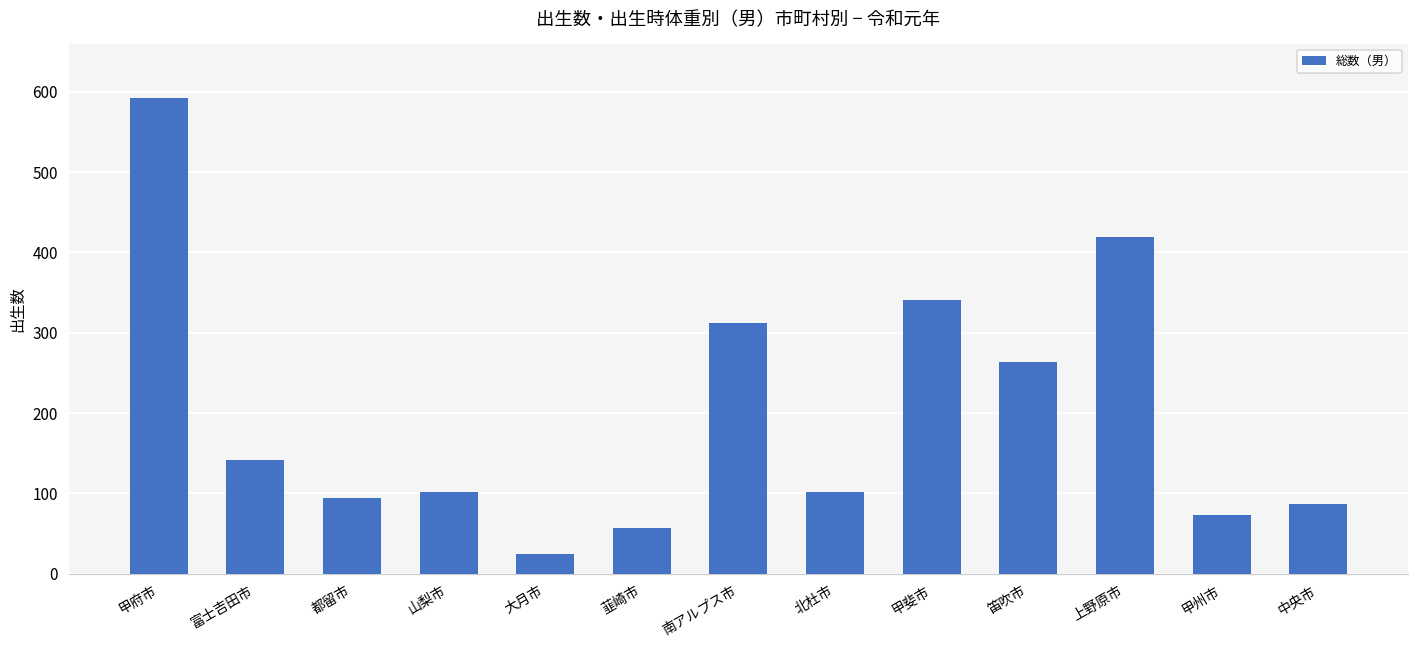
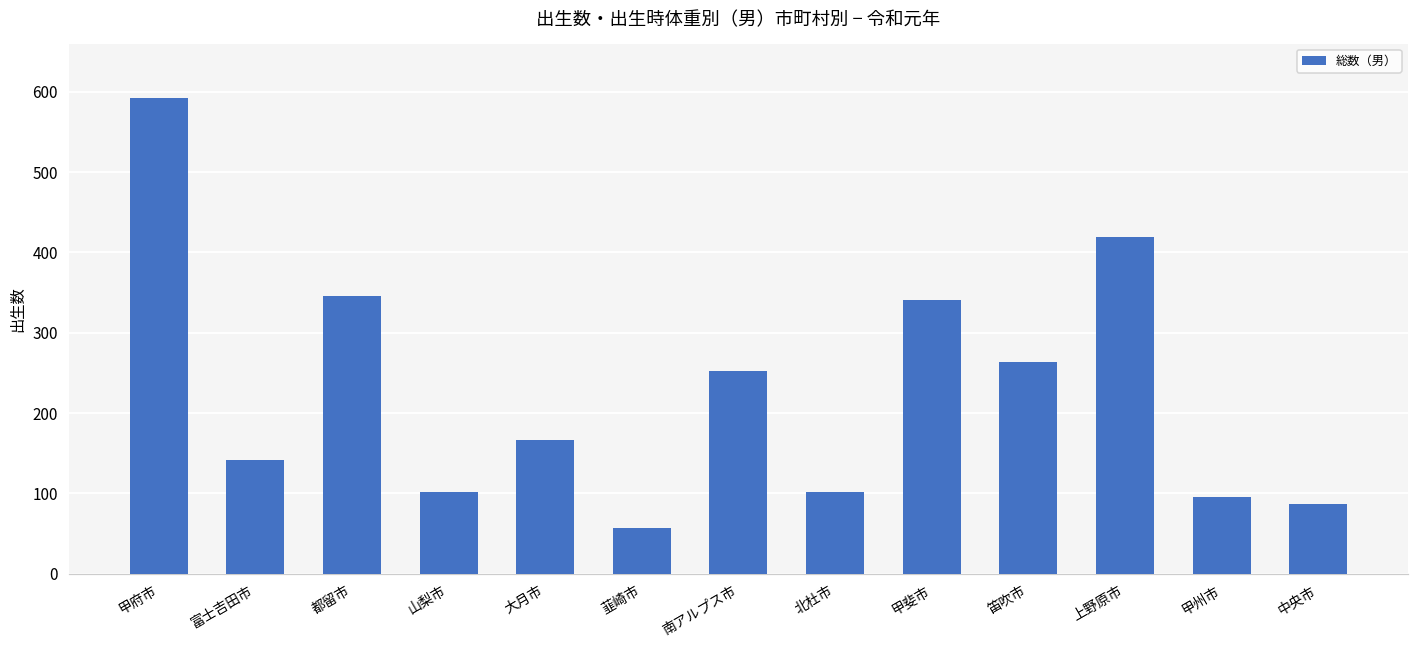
  {
    "甲府市": 590,
    "富士吉田市": 140,
-   "都留市": 90,
+   "都留市": 350,
    "山梨市": 100,
-   "大月市": 30,
+   "大月市": 170,
    "韮崎市": 60,
-   "南アルプス市": 310,
+   "南アルプス市": 250,
    "北杜市": 100,
    "甲斐市": 340,
    "笛吹市": 260,
    "上野原市": 420,
-   "甲州市": 70,
+   "甲州市": 100,
    "中央市": 90
  }
